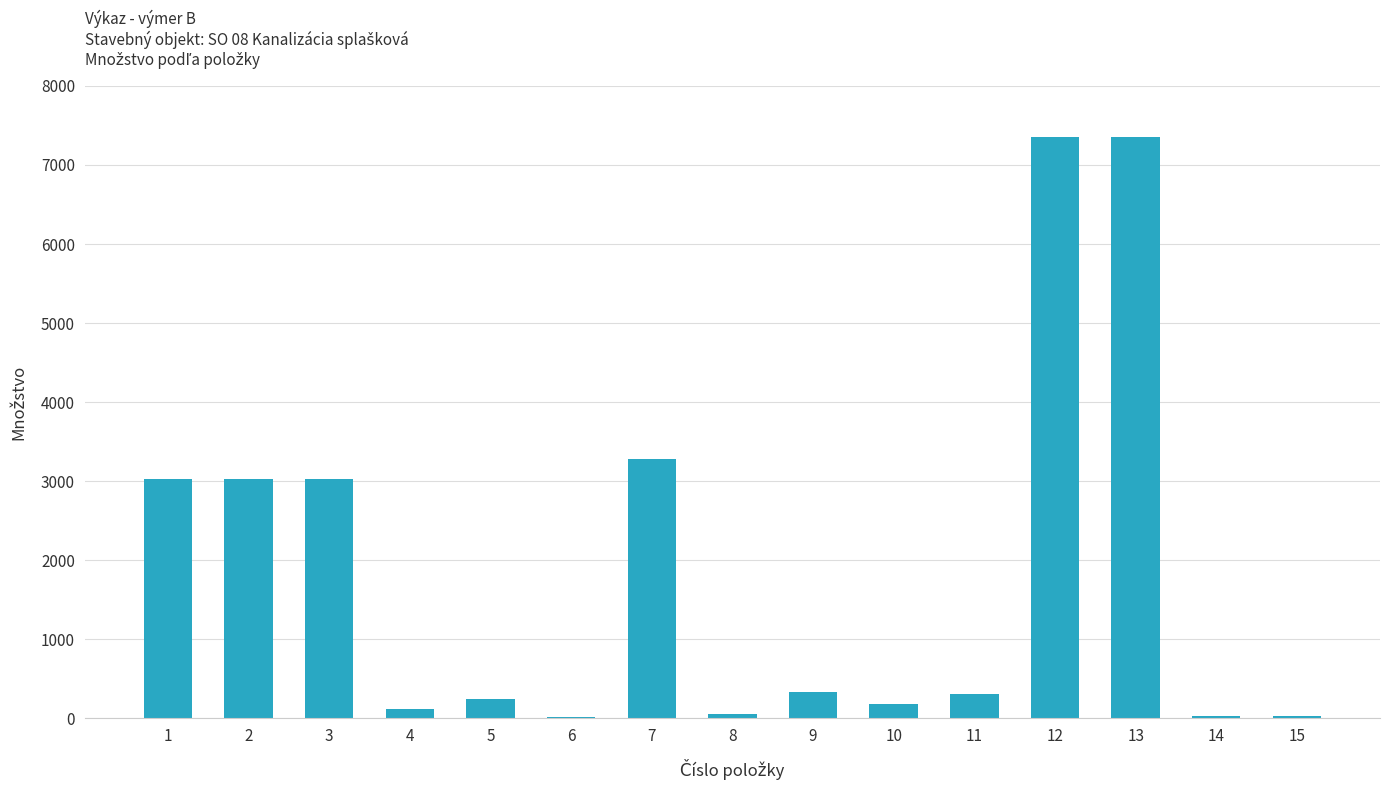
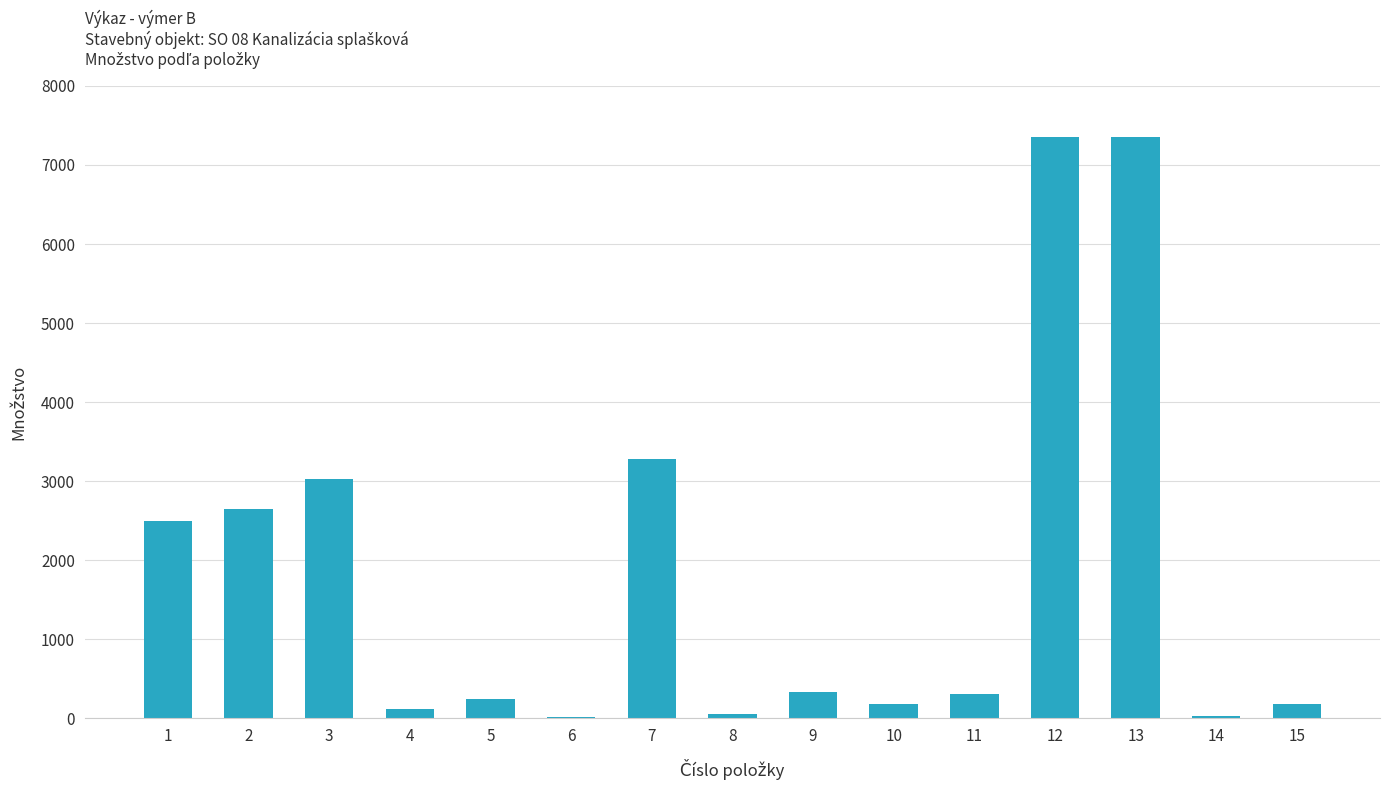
  {
-   "1": 3000,
-   "2": 3000,
+   "1": 2500,
+   "2": 2600,
    "3": 3000,
    "4": 100,
    "5": 300,
    "7": 3300,
    "8": 100,
    "9": 300,
    "10": 200,
    "11": 300,
    "12": 7400,
    "13": 7400,
    "14": 0,
-   "15": 0
+   "15": 200
  }
